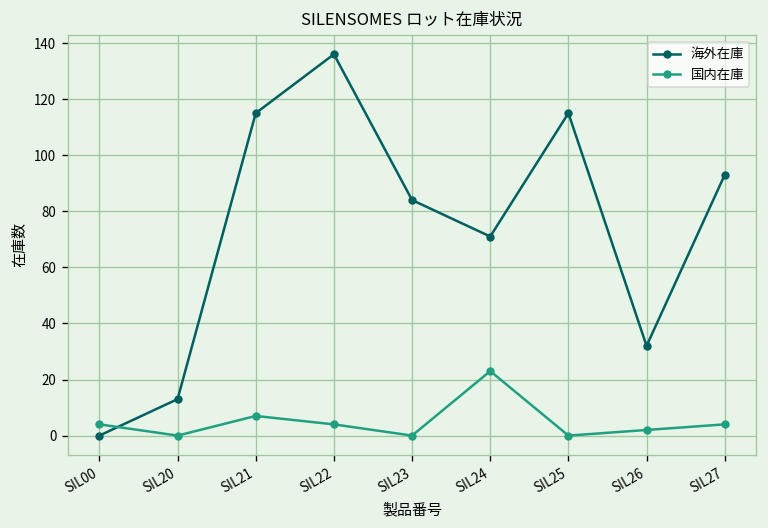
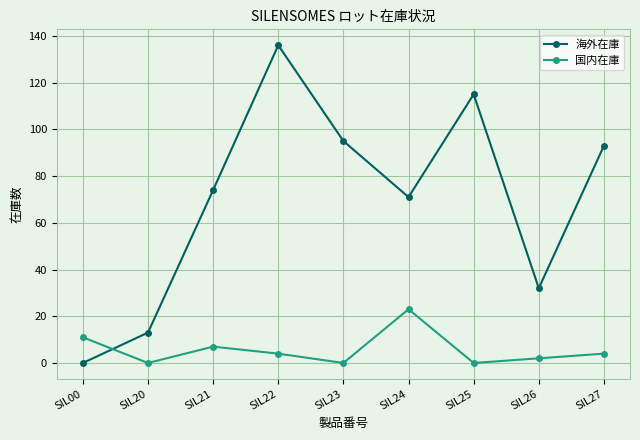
  {
    "海外在庫": {
      "SIL00": 0,
      "SIL20": 13,
-     "SIL21": 115,
+     "SIL21": 74,
      "SIL22": 136,
-     "SIL23": 84,
+     "SIL23": 95,
      "SIL24": 71,
      "SIL25": 115,
      "SIL26": 32,
      "SIL27": 93
    },
    "国内在庫": {
-     "SIL00": 4,
+     "SIL00": 11,
      "SIL20": 0,
      "SIL21": 7,
      "SIL22": 4,
      "SIL23": 0,
      "SIL24": 23,
      "SIL25": 0,
      "SIL26": 2,
      "SIL27": 4
    }
  }
